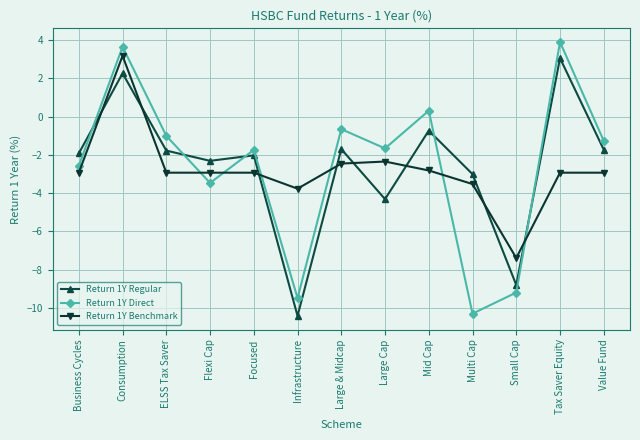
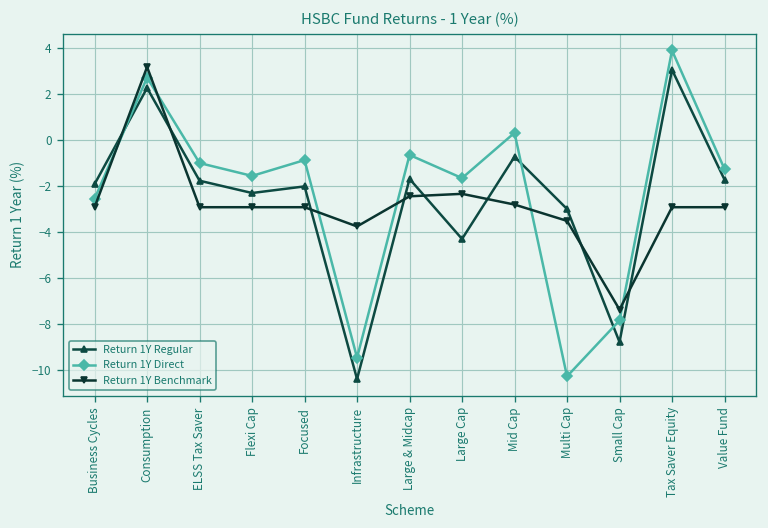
  {
    "Return 1Y Direct": {
      "Business Cycles": -2.6,
-     "Consumption": 3.6,
+     "Consumption": 2.7,
      "ELSS Tax Saver": -1.0,
-     "Flexi Cap": -3.5,
-     "Focused": -1.7,
+     "Flexi Cap": -1.6,
+     "Focused": -0.9,
      "Infrastructure": -9.5,
      "Large & Midcap": -0.7,
      "Large Cap": -1.7,
      "Mid Cap": 0.3,
      "Multi Cap": -10.3,
-     "Small Cap": -9.2,
+     "Small Cap": -7.9,
      "Tax Saver Equity": 3.9,
      "Value Fund": -1.3
    }
  }
